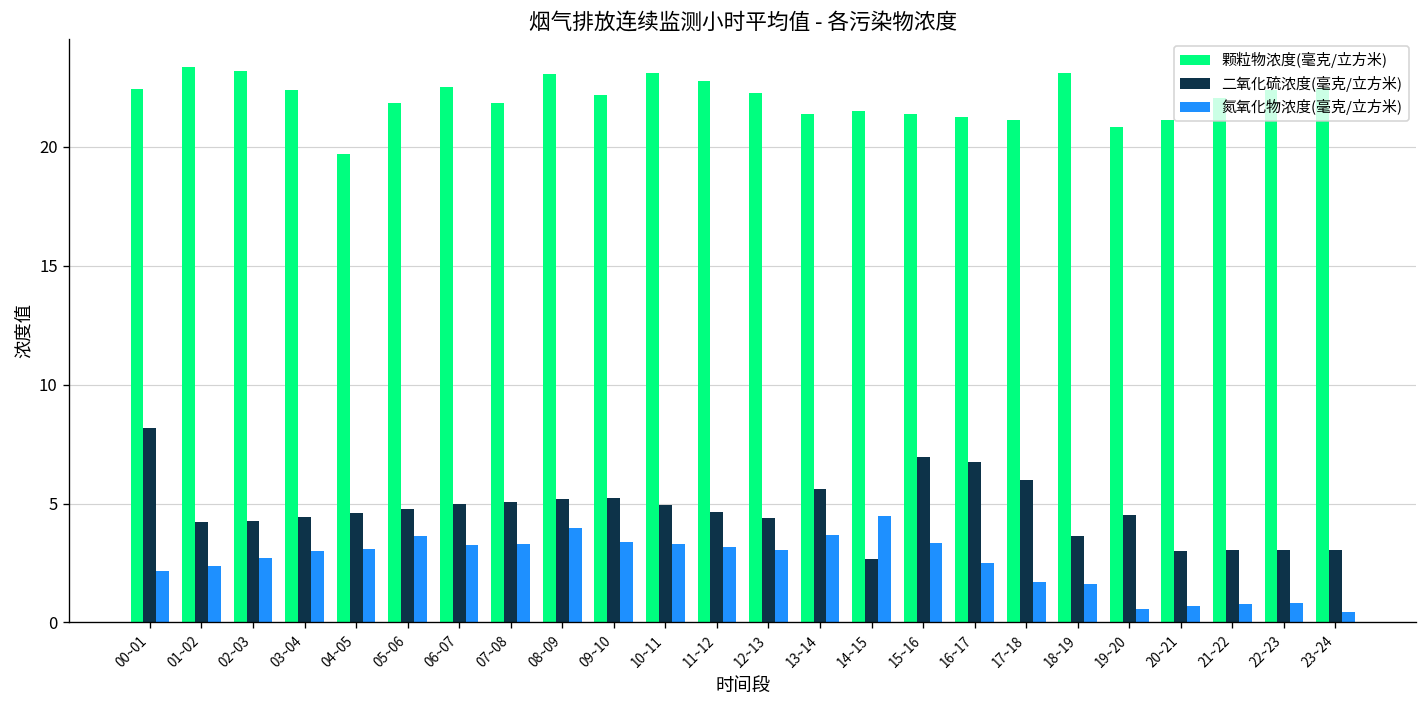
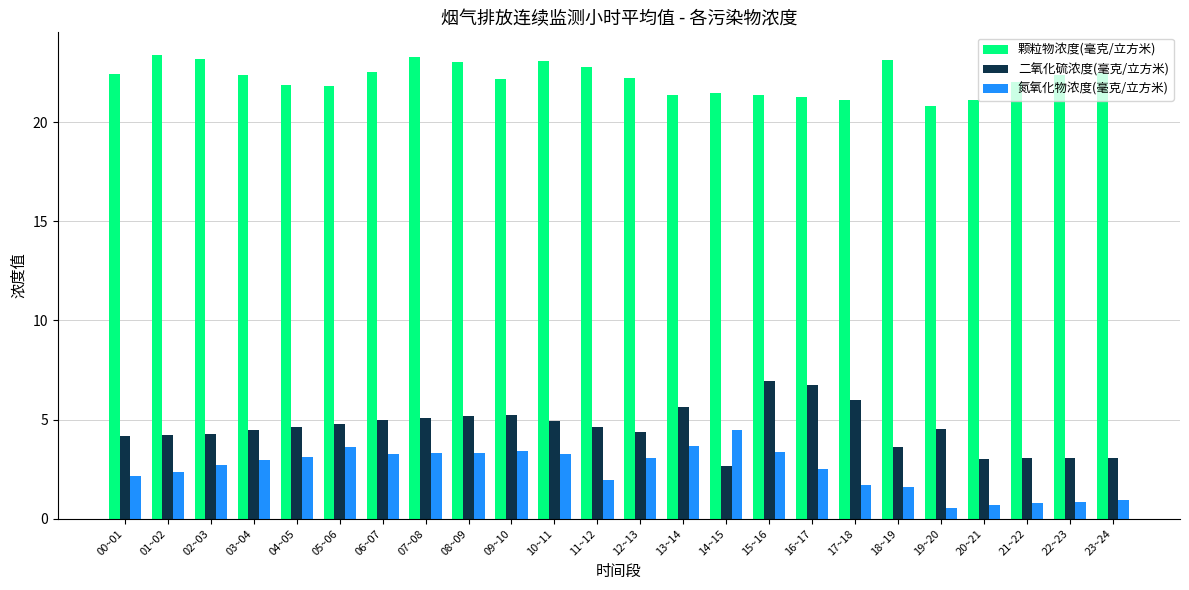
  {
    "颗粒物浓度(毫克/立方米)": {
      "00~01": 22.4,
      "01~02": 23.4,
      "02~03": 23.2,
      "03~04": 22.4,
-     "04~05": 19.7,
+     "04~05": 21.9,
      "05~06": 21.8,
      "06~07": 22.5,
-     "07~08": 21.8,
+     "07~08": 23.3,
      "08~09": 23.0,
      "09~10": 22.2,
      "10~11": 23.1,
      "11~12": 22.8,
      "12~13": 22.2,
      "13~14": 21.4,
      "14~15": 21.5,
      "15~16": 21.4,
      "16~17": 21.3,
      "17~18": 21.1,
      "18~19": 23.1,
      "19~20": 20.8,
      "20~21": 21.1
    },
    "二氧化硫浓度(毫克/立方米)": {
-     "00~01": 8.2,
+     "00~01": 4.2,
      "01~02": 4.2,
      "02~03": 4.3,
      "03~04": 4.5,
      "04~05": 4.6,
      "05~06": 4.8,
      "06~07": 5.0,
      "07~08": 5.1,
      "08~09": 5.2,
      "09~10": 5.2,
      "10~11": 4.9,
      "11~12": 4.6,
      "12~13": 4.4,
      "13~14": 5.6,
      "14~15": 2.7,
      "15~16": 6.9,
      "16~17": 6.8,
      "17~18": 6.0,
      "18~19": 3.6,
      "19~20": 4.5,
      "20~21": 3.0,
      "21~22": 3.0,
      "22~23": 3.1,
      "23~24": 3.0
    },
    "氮氧化物浓度(毫克/立方米)": {
      "00~01": 2.2,
      "01~02": 2.4,
      "02~03": 2.7,
      "03~04": 3.0,
      "04~05": 3.1,
      "05~06": 3.6,
      "06~07": 3.3,
      "07~08": 3.3,
-     "08~09": 4.0,
+     "08~09": 3.3,
      "09~10": 3.4,
      "10~11": 3.3,
-     "11~12": 3.2,
+     "11~12": 2.0,
      "12~13": 3.0,
      "13~14": 3.7,
      "14~15": 4.5,
      "15~16": 3.4,
      "16~17": 2.5,
      "17~18": 1.7,
      "18~19": 1.6,
      "19~20": 0.6,
      "20~21": 0.7,
      "21~22": 0.8,
      "22~23": 0.8,
-     "23~24": 0.5
+     "23~24": 0.9
    }
  }
